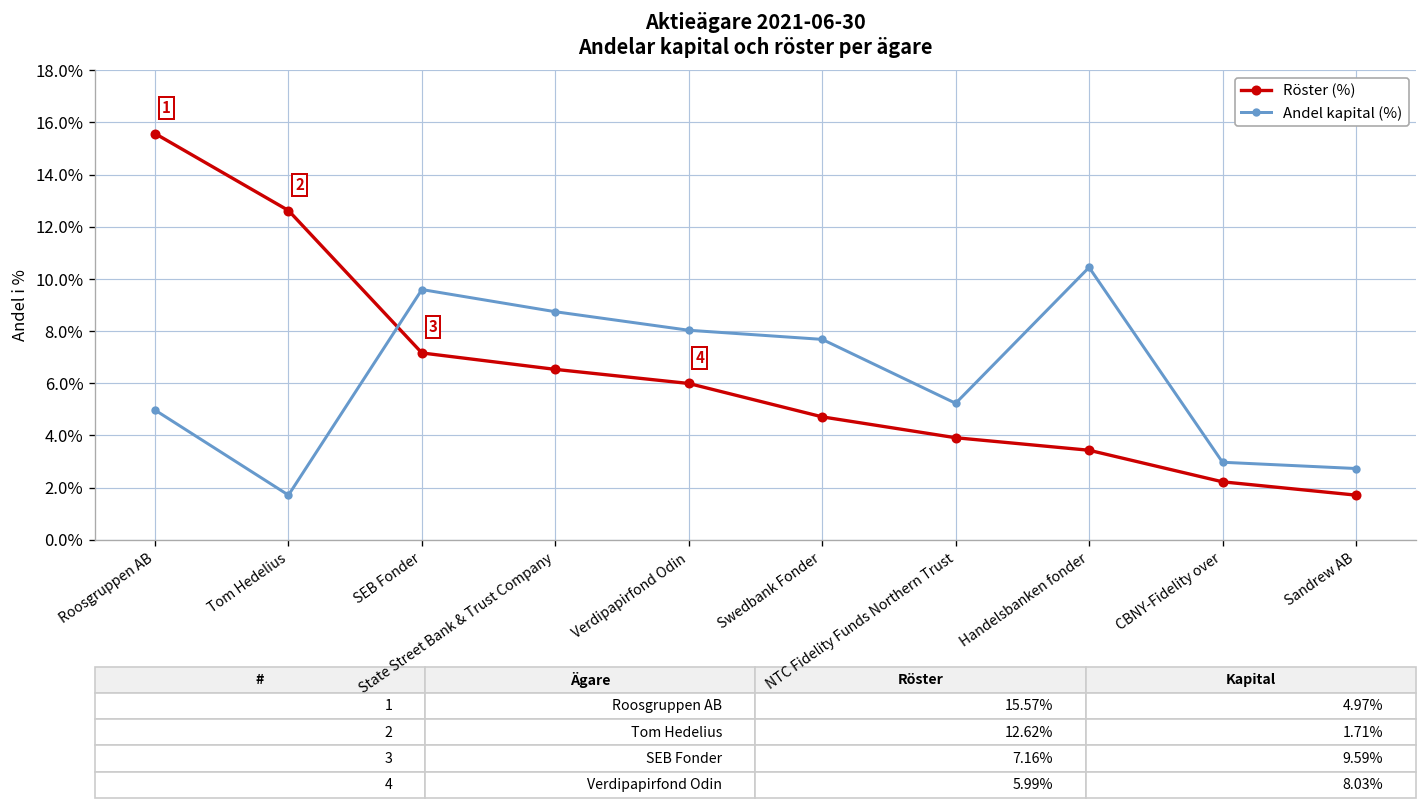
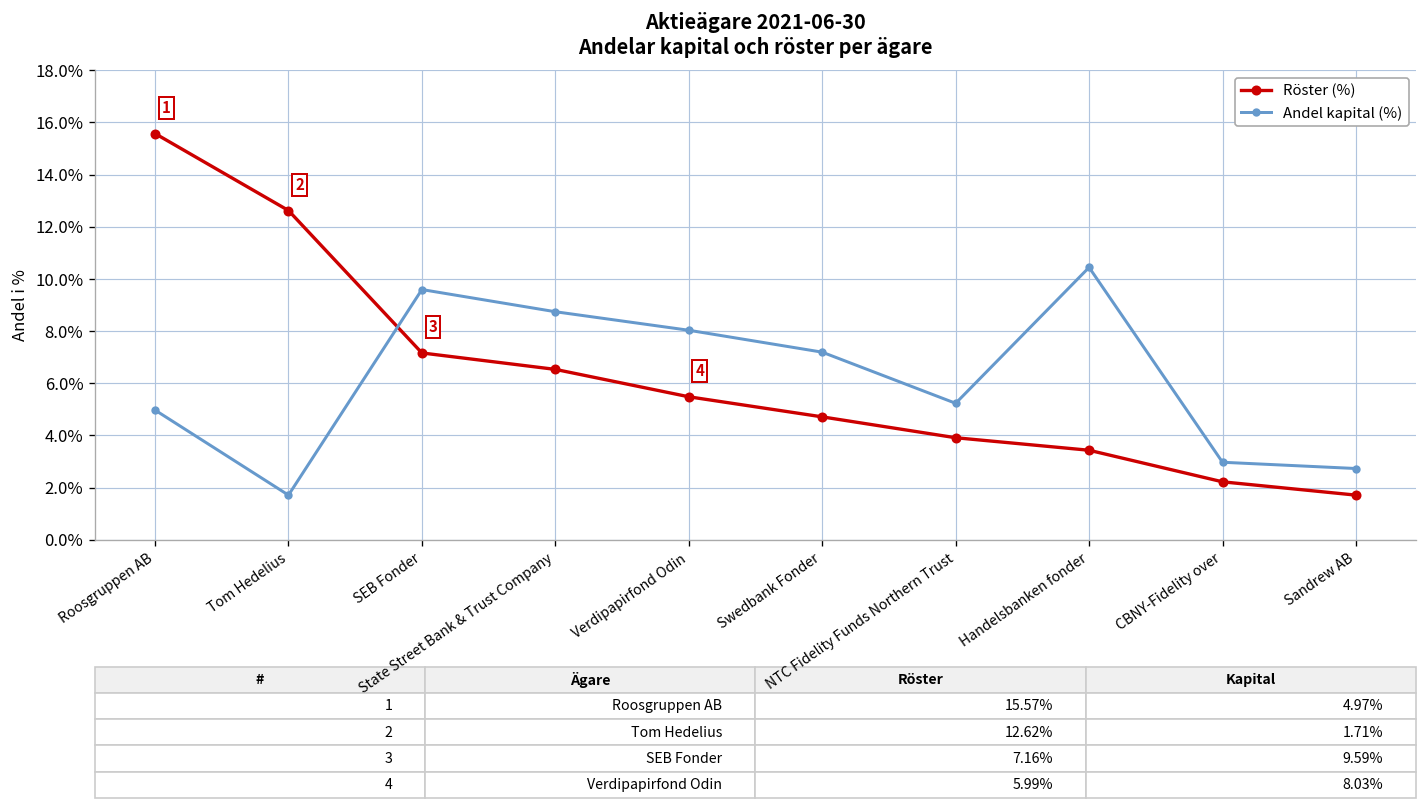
  {
    "Röster (%)": {
      "State Street Bank & Trust Company": "6.5%",
-     "Verdipapirfond Odin": "6.0%",
+     "Verdipapirfond Odin": "5.5%",
      "Swedbank Fonder": "4.7%",
      "NTC Fidelity Funds Northern Trust": "3.9%",
      "Handelsbanken fonder": "3.4%",
      "CBNY-Fidelity over": "2.2%",
      "Sandrew AB": "1.7%"
    },
    "Andel kapital (%)": {
      "Roosgruppen AB": "5.0%",
      "Tom Hedelius": "1.7%",
      "SEB Fonder": "9.6%",
      "State Street Bank & Trust Company": "8.7%",
      "Verdipapirfond Odin": "8.0%",
-     "Swedbank Fonder": "7.7%",
+     "Swedbank Fonder": "7.2%",
      "NTC Fidelity Funds Northern Trust": "5.2%",
      "Handelsbanken fonder": "10.4%",
      "CBNY-Fidelity over": "3.0%",
      "Sandrew AB": "2.7%"
    }
  }
